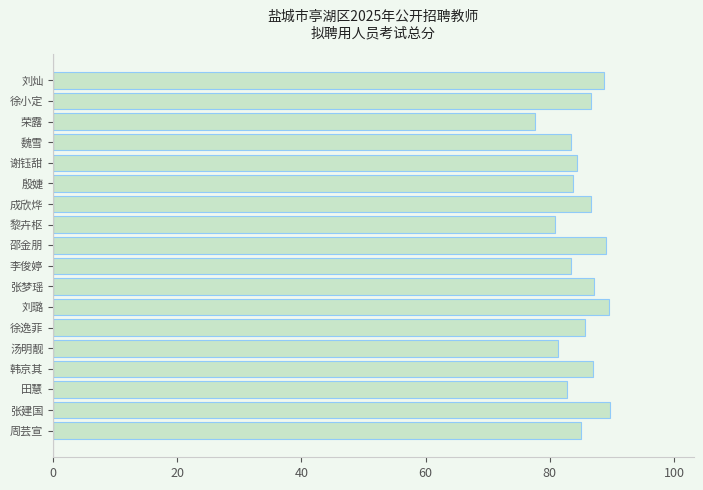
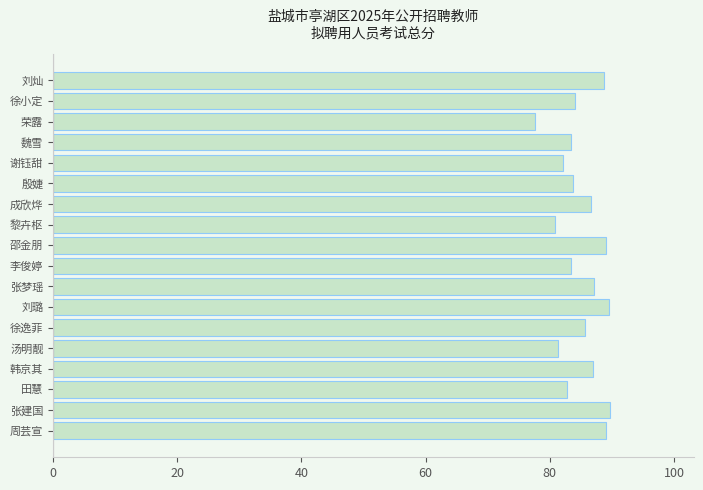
  {
    "刘灿": 89,
-   "徐小定": 87,
+   "徐小定": 84,
    "荣露": 78,
    "魏雪": 83,
-   "谢钰甜": 84,
+   "谢钰甜": 82,
    "殷婕": 84,
    "成欣烨": 87,
    "黎卉枢": 81,
    "邵金朋": 89,
    "李俊婷": 83,
    "张梦瑶": 87,
    "刘璐": 90,
    "徐逸菲": 86,
    "汤明靓": 81,
    "韩京其": 87,
    "田慧": 83,
    "张建国": 90,
-   "周芸宣": 85
+   "周芸宣": 89
  }
